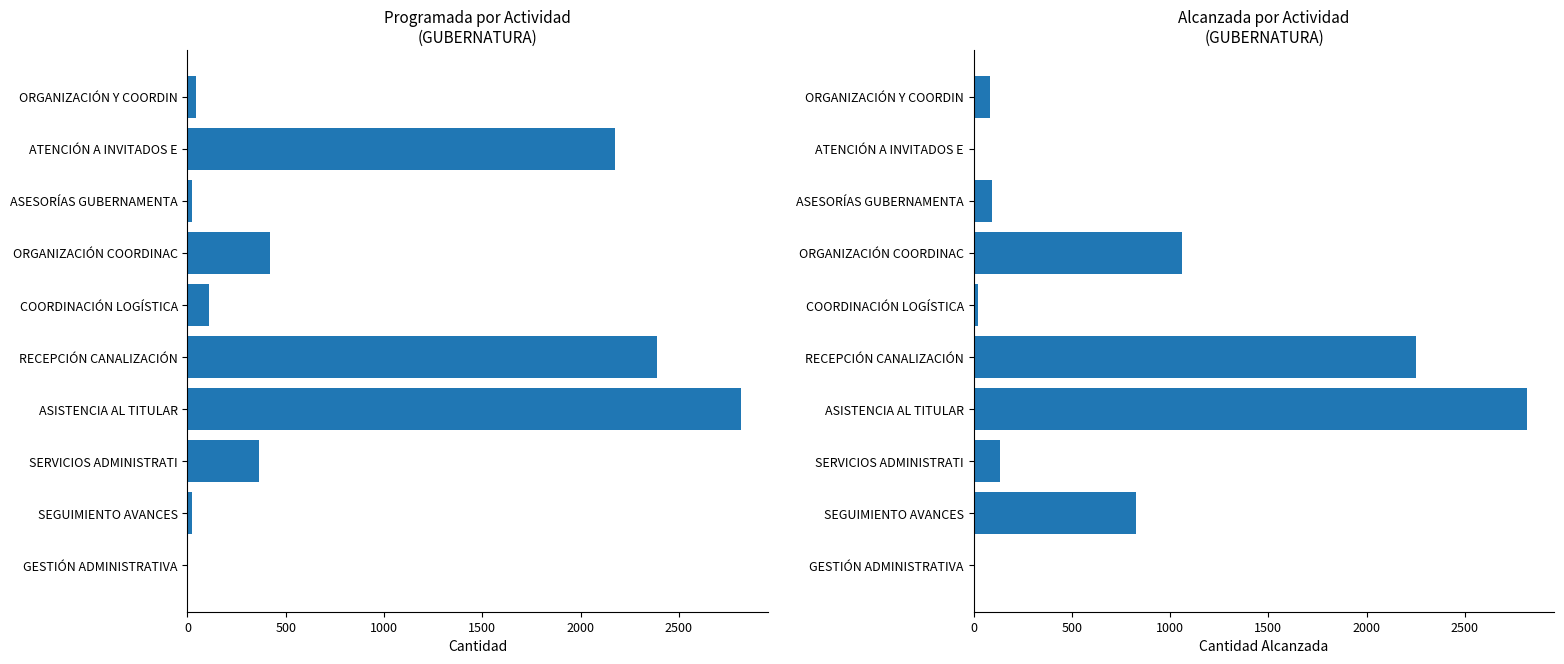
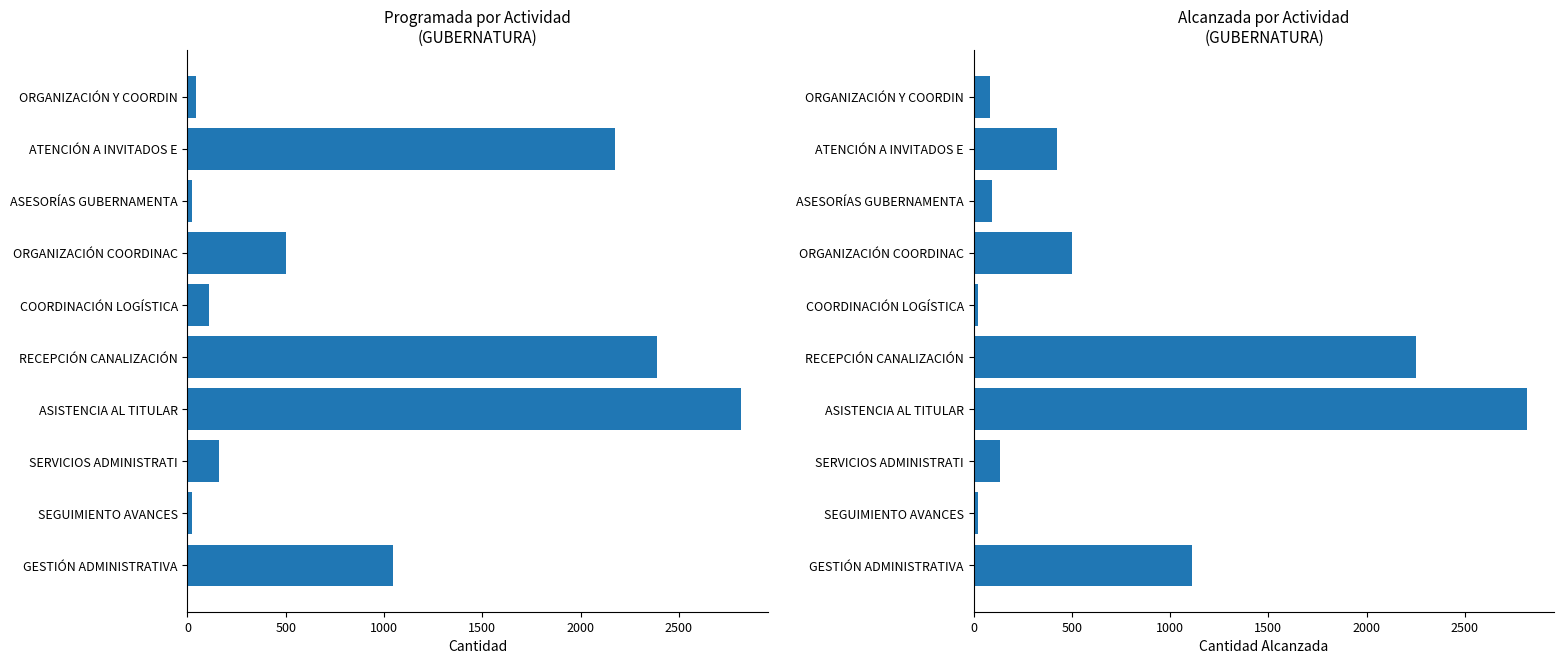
  {
    "Programada por Actividad (GUBERNATURA)": {
      "ORGANIZACIÓN Y COORDIN": 40,
      "ATENCIÓN A INVITADOS E": 2180,
      "ASESORÍAS GUBERNAMENTA": 20,
-     "ORGANIZACIÓN COORDINAC": 420,
+     "ORGANIZACIÓN COORDINAC": 500,
      "COORDINACIÓN LOGÍSTICA": 110,
      "RECEPCIÓN CANALIZACIÓN": 2390,
      "ASISTENCIA AL TITULAR": 2820,
-     "SERVICIOS ADMINISTRATI": 370,
+     "SERVICIOS ADMINISTRATI": 160,
      "SEGUIMIENTO AVANCES": 30,
-     "GESTIÓN ADMINISTRATIVA": 0
+     "GESTIÓN ADMINISTRATIVA": 1050
    },
    "Alcanzada por Actividad (GUBERNATURA)": {
      "ORGANIZACIÓN Y COORDIN": 80,
-     "ATENCIÓN A INVITADOS E": 0,
+     "ATENCIÓN A INVITADOS E": 430,
      "ASESORÍAS GUBERNAMENTA": 100,
-     "ORGANIZACIÓN COORDINAC": 1060,
+     "ORGANIZACIÓN COORDINAC": 500,
      "COORDINACIÓN LOGÍSTICA": 20,
      "RECEPCIÓN CANALIZACIÓN": 2250,
      "ASISTENCIA AL TITULAR": 2820,
      "SERVICIOS ADMINISTRATI": 140,
-     "SEGUIMIENTO AVANCES": 830,
-     "GESTIÓN ADMINISTRATIVA": 0
+     "SEGUIMIENTO AVANCES": 30,
+     "GESTIÓN ADMINISTRATIVA": 1110
    }
  }
